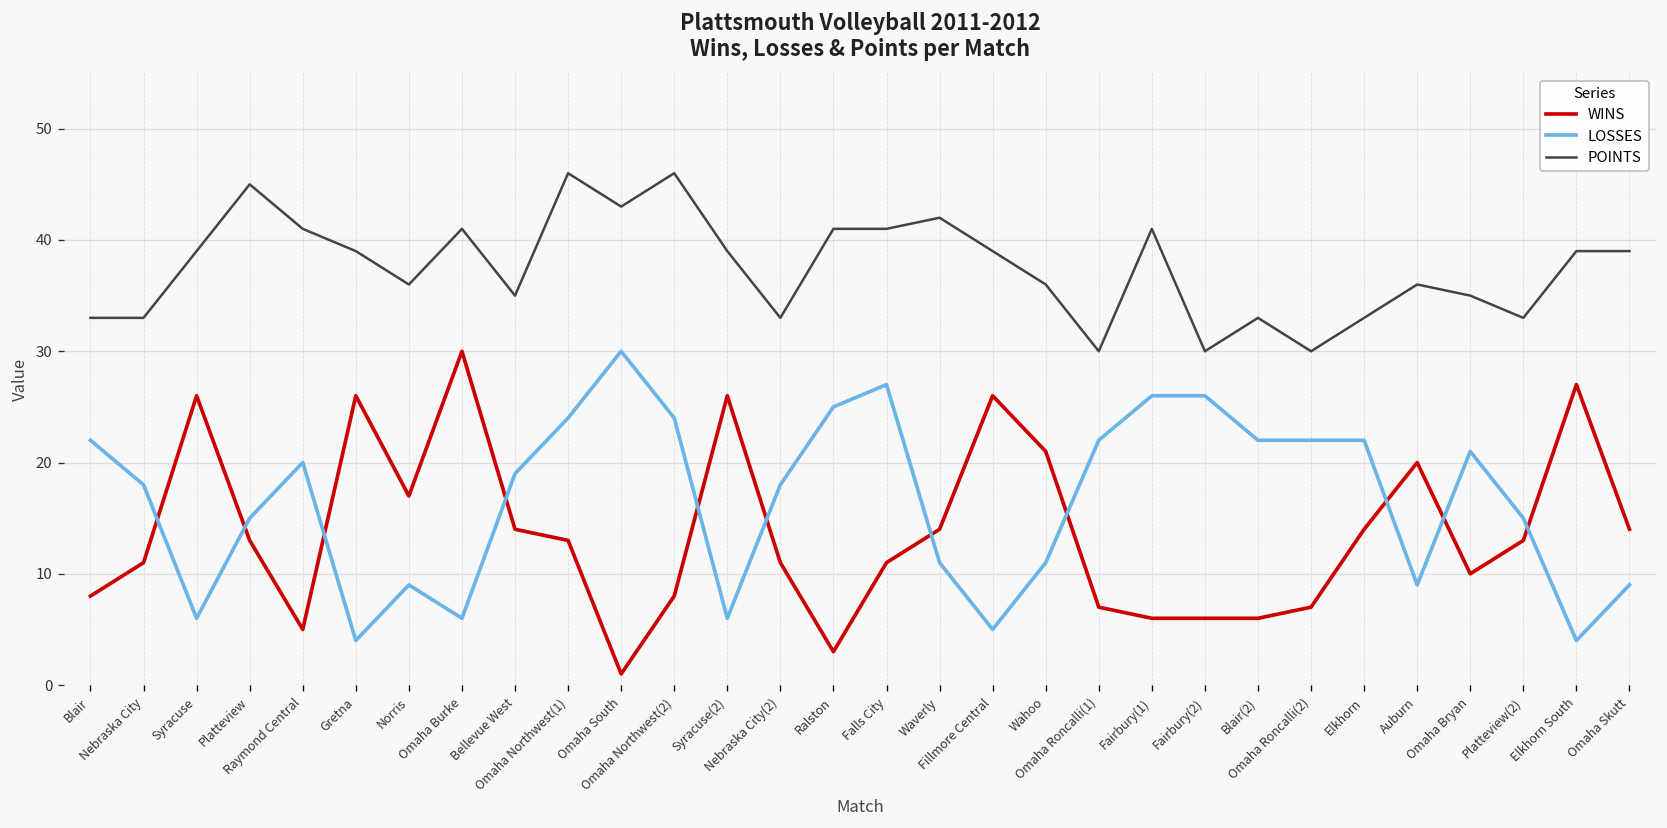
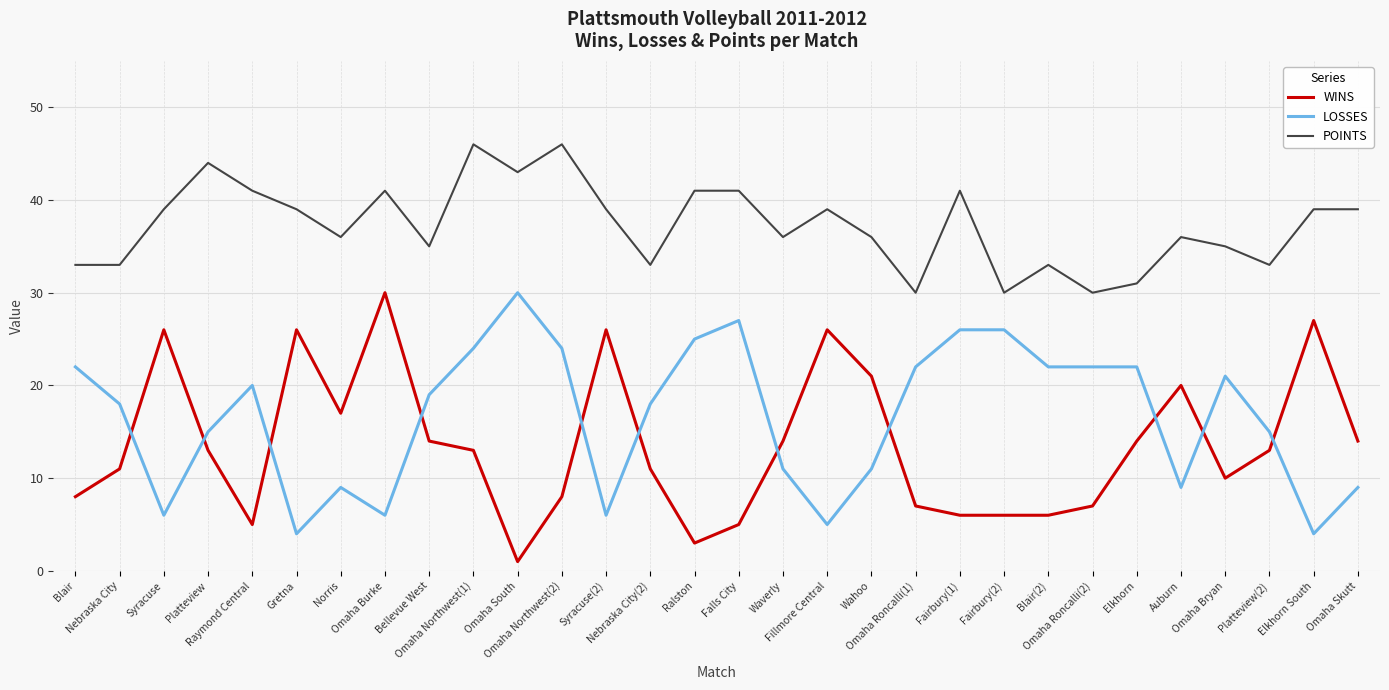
  {
    "WINS": {
      "Blair": 8,
      "Nebraska City": 11,
      "Syracuse": 26,
      "Platteview": 13,
      "Raymond Central": 5,
      "Gretna": 26,
      "Norris": 17,
      "Omaha Burke": 30,
      "Bellevue West": 14,
      "Omaha Northwest(1)": 13,
      "Omaha South": 1,
      "Omaha Northwest(2)": 8,
      "Syracuse(2)": 26,
      "Nebraska City(2)": 11,
      "Ralston": 3,
-     "Falls City": 11,
+     "Falls City": 5,
      "Waverly": 14,
      "Fillmore Central": 26,
      "Wahoo": 21,
      "Omaha Roncalli(1)": 7,
      "Fairbury(1)": 6,
      "Fairbury(2)": 6,
      "Blair(2)": 6,
      "Omaha Roncalli(2)": 7,
      "Elkhorn": 14,
      "Auburn": 20,
      "Omaha Bryan": 10,
      "Platteview(2)": 13,
      "Elkhorn South": 27,
      "Omaha Skutt": 14
    },
    "LOSSES": {
      "Blair": 22,
      "Nebraska City": 18,
      "Syracuse": 6,
      "Platteview": 15,
      "Raymond Central": 20,
      "Gretna": 4,
      "Norris": 9,
      "Omaha Burke": 6,
      "Bellevue West": 19,
      "Omaha Northwest(1)": 24,
      "Omaha South": 30,
      "Omaha Northwest(2)": 24,
      "Syracuse(2)": 6,
      "Nebraska City(2)": 18,
      "Ralston": 25,
      "Falls City": 27,
      "Waverly": 11,
      "Fillmore Central": 5,
      "Wahoo": 11,
      "Omaha Roncalli(1)": 22,
      "Fairbury(1)": 26,
      "Fairbury(2)": 26,
      "Blair(2)": 22,
      "Omaha Roncalli(2)": 22,
      "Elkhorn": 22,
      "Auburn": 9,
      "Omaha Bryan": 21,
      "Platteview(2)": 15,
      "Elkhorn South": 4,
      "Omaha Skutt": 9
    },
    "POINTS": {
      "Blair": 33,
      "Nebraska City": 33,
      "Syracuse": 39,
-     "Platteview": 45,
+     "Platteview": 44,
      "Raymond Central": 41,
      "Gretna": 39,
      "Norris": 36,
      "Omaha Burke": 41,
      "Bellevue West": 35,
      "Omaha Northwest(1)": 46,
      "Omaha South": 43,
      "Omaha Northwest(2)": 46,
      "Syracuse(2)": 39,
      "Nebraska City(2)": 33,
      "Ralston": 41,
      "Falls City": 41,
-     "Waverly": 42,
+     "Waverly": 36,
      "Fillmore Central": 39,
      "Wahoo": 36,
      "Omaha Roncalli(1)": 30,
      "Fairbury(1)": 41,
      "Fairbury(2)": 30,
      "Blair(2)": 33,
      "Omaha Roncalli(2)": 30,
-     "Elkhorn": 33,
+     "Elkhorn": 31,
      "Auburn": 36,
      "Omaha Bryan": 35,
      "Platteview(2)": 33,
      "Elkhorn South": 39,
      "Omaha Skutt": 39
    }
  }
